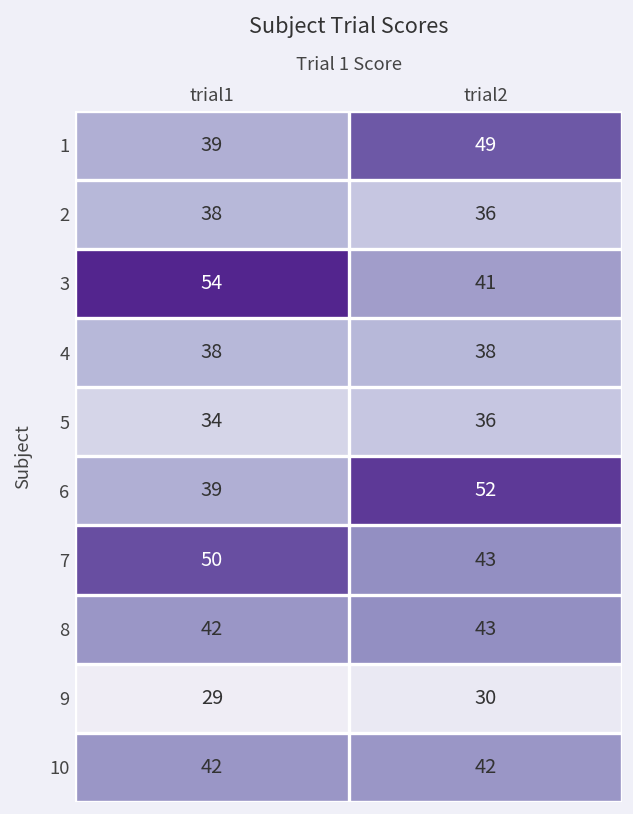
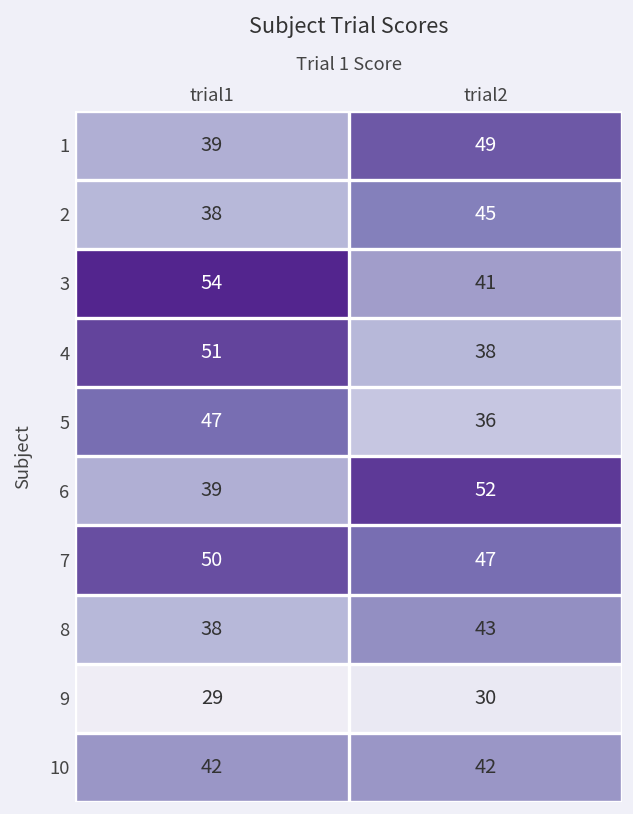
  {
    "1": {
      "trial1": 39,
      "trial2": 49
    },
    "2": {
      "trial1": 38,
-     "trial2": 36
+     "trial2": 45
    },
    "3": {
      "trial1": 54,
      "trial2": 41
    },
    "4": {
-     "trial1": 38,
+     "trial1": 51,
      "trial2": 38
    },
    "5": {
-     "trial1": 34,
+     "trial1": 47,
      "trial2": 36
    },
    "6": {
      "trial1": 39,
      "trial2": 52
    },
    "7": {
      "trial1": 50,
-     "trial2": 43
+     "trial2": 47
    },
    "8": {
-     "trial1": 42,
+     "trial1": 38,
      "trial2": 43
    },
    "9": {
      "trial1": 29,
      "trial2": 30
    },
    "10": {
      "trial1": 42,
      "trial2": 42
    }
  }
